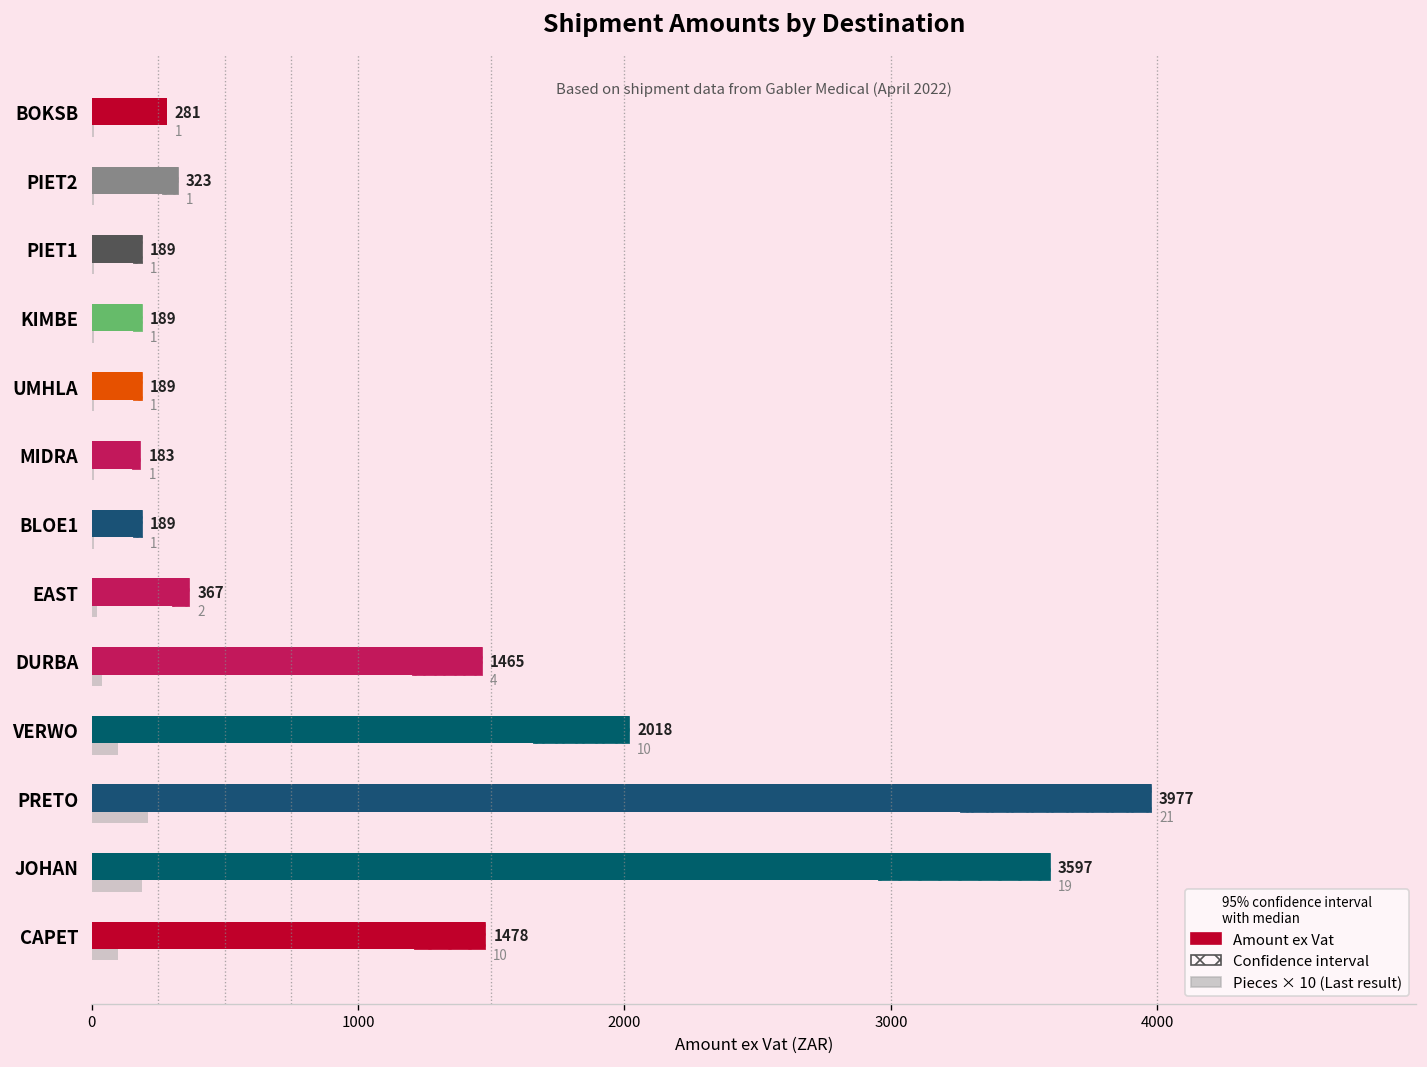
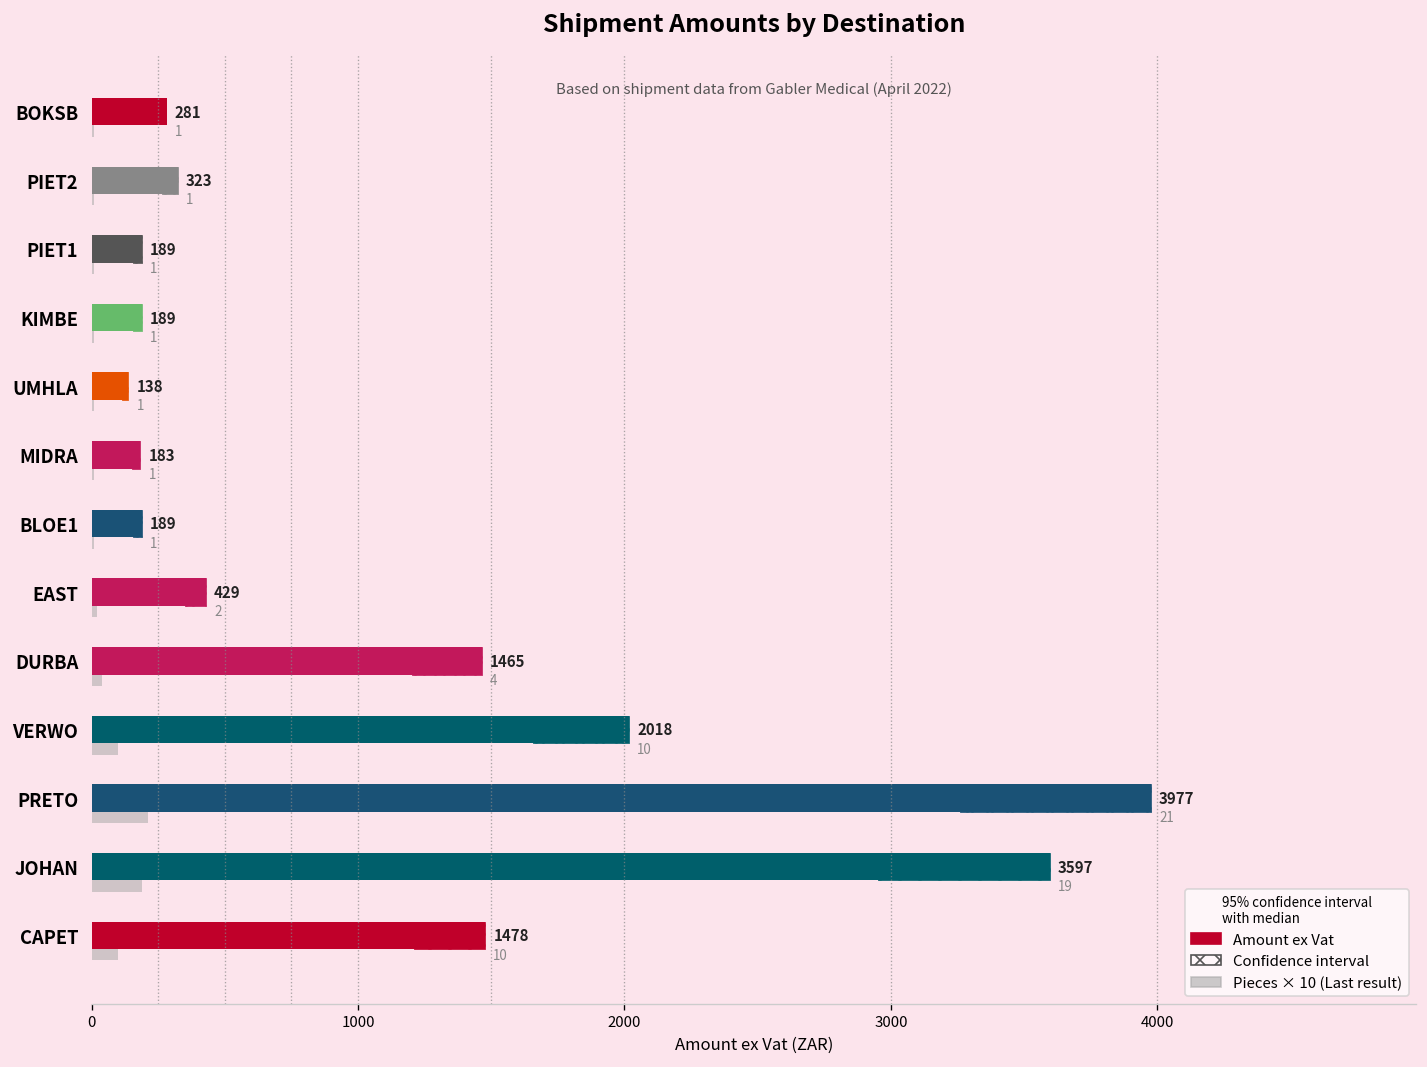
  {
    "Amount ex Vat": {
      "BOKSB": 281,
      "PIET2": 323,
      "PIET1": 189,
      "KIMBE": 189,
-     "UMHLA": 189,
+     "UMHLA": 138,
      "MIDRA": 183,
      "BLOE1": 189,
-     "EAST": 367,
+     "EAST": 429,
      "DURBA": 1465,
      "VERWO": 2018,
      "PRETO": 3977,
      "JOHAN": 3597,
      "CAPET": 1478
    }
  }
